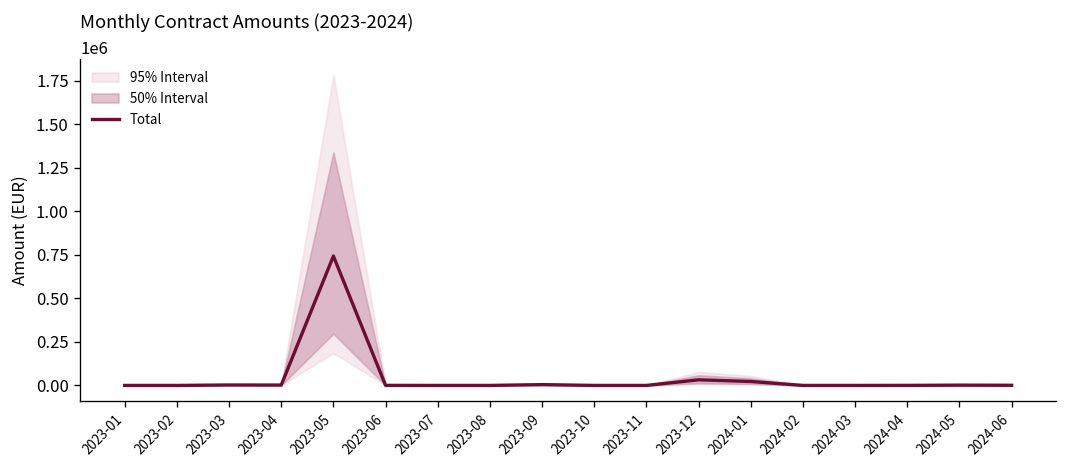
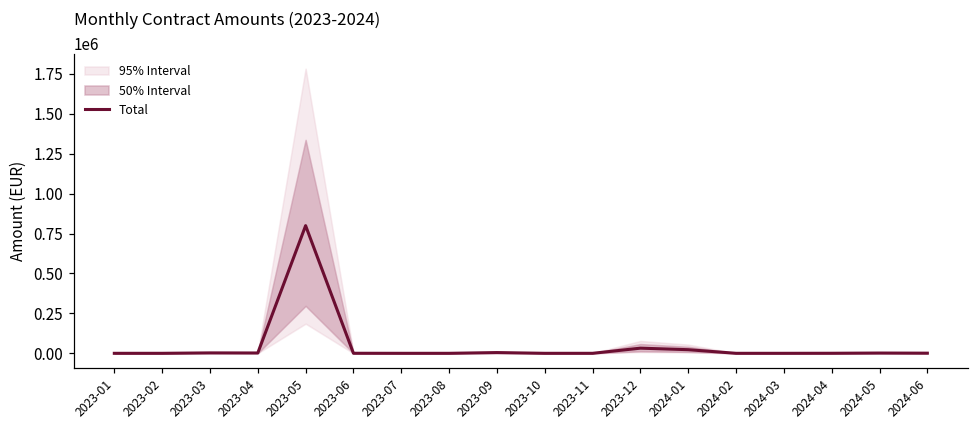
  {
    "Total": {
-     "2023-05": 740000,
+     "2023-05": 800000,
      "2023-12": 30000,
      "2024-01": 20000
    }
  }
